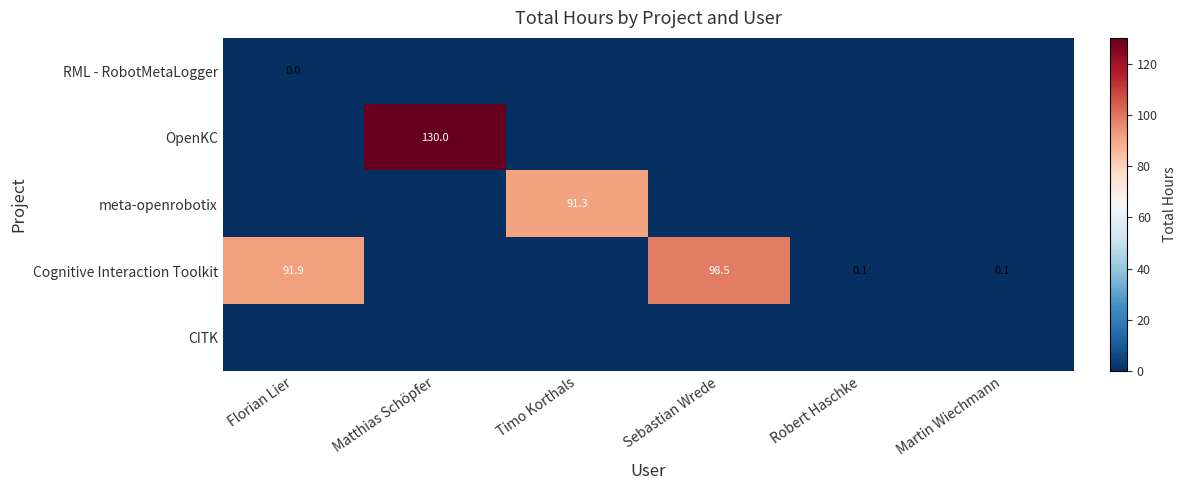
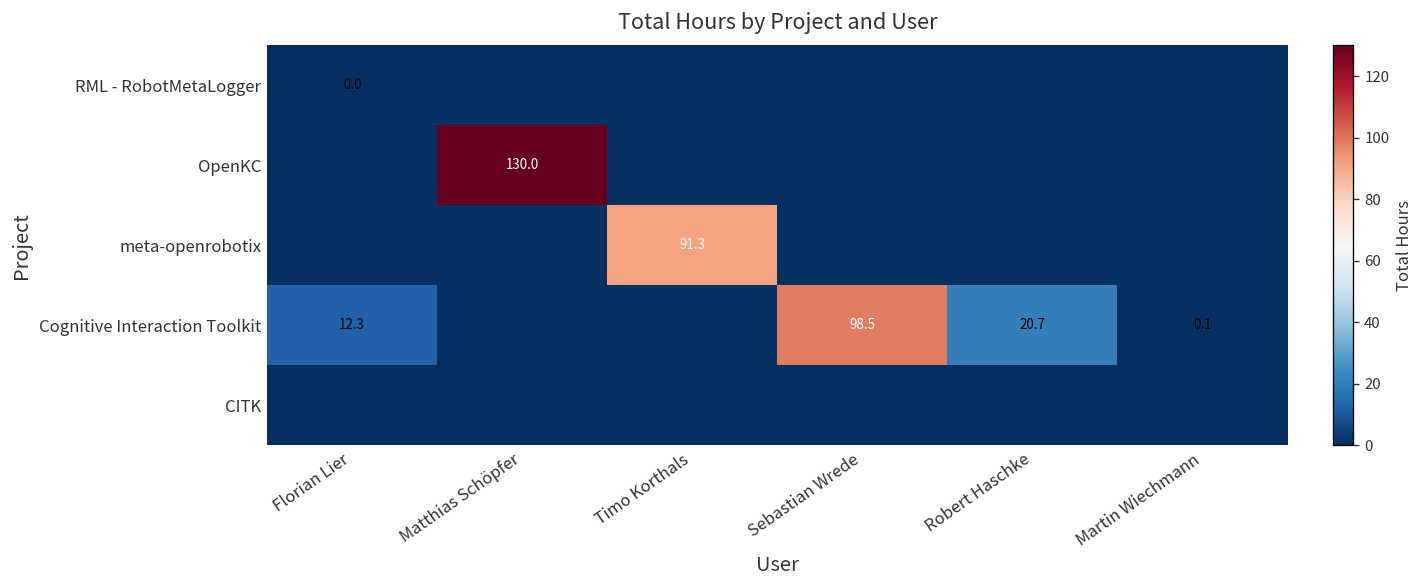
  {
    "RML - RobotMetaLogger": {
      "Florian Lier": 0.0
    },
    "OpenKC": {
      "Matthias Schöpfer": 130.0
    },
    "meta-openrobotix": {
      "Timo Korthals": 91.3
    },
    "Cognitive Interaction Toolkit": {
-     "Florian Lier": 91.9,
+     "Florian Lier": 12.3,
      "Sebastian Wrede": 98.5,
-     "Robert Haschke": 0.1,
+     "Robert Haschke": 20.7,
      "Martin Wiechmann": 0.1
    }
  }
